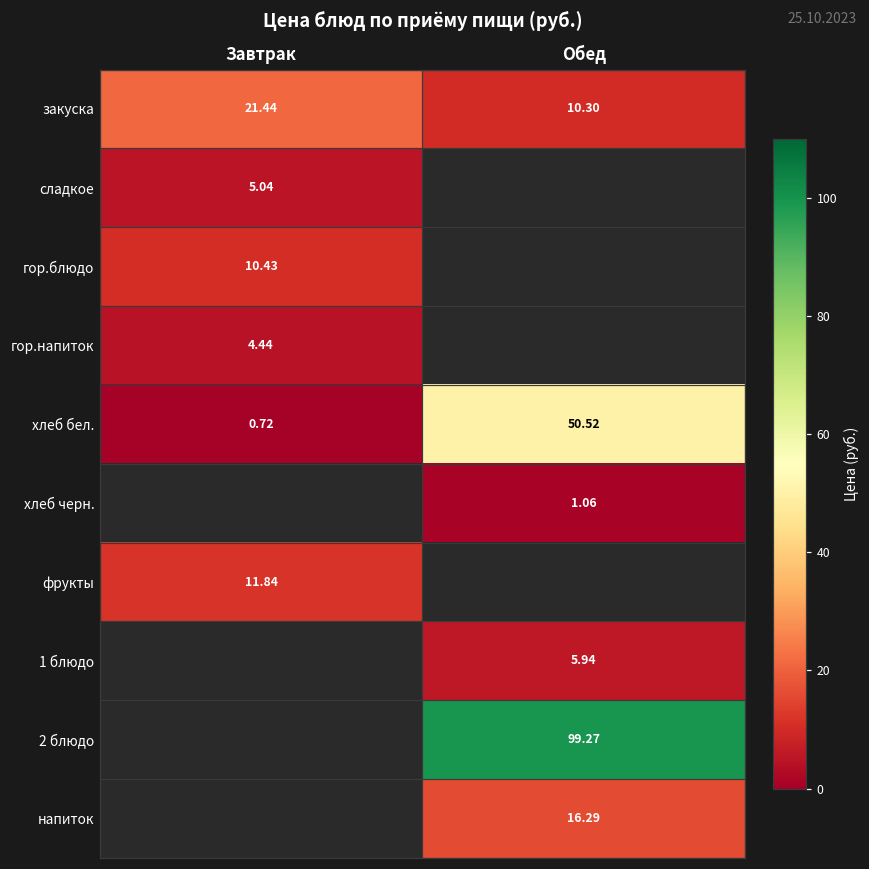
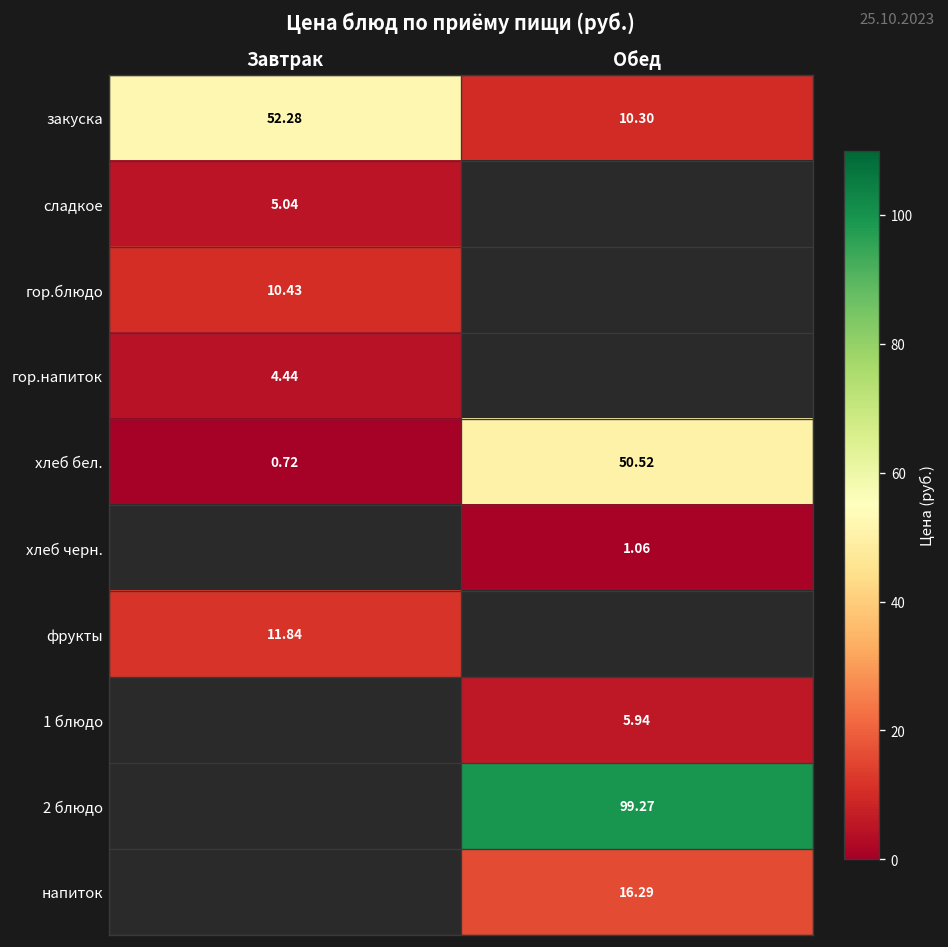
  {
    "закуска": {
-     "Завтрак": 21.44,
+     "Завтрак": 52.28,
      "Обед": 10.30
    },
    "сладкое": {
      "Завтрак": 5.04
    },
    "гор.блюдо": {
      "Завтрак": 10.43
    },
    "гор.напиток": {
      "Завтрак": 4.44
    },
    "хлеб бел.": {
      "Завтрак": 0.72,
      "Обед": 50.52
    },
    "хлеб черн.": {
      "Обед": 1.06
    },
    "фрукты": {
      "Завтрак": 11.84
    },
    "1 блюдо": {
      "Обед": 5.94
    },
    "2 блюдо": {
      "Обед": 99.27
    },
    "напиток": {
      "Обед": 16.29
    }
  }
